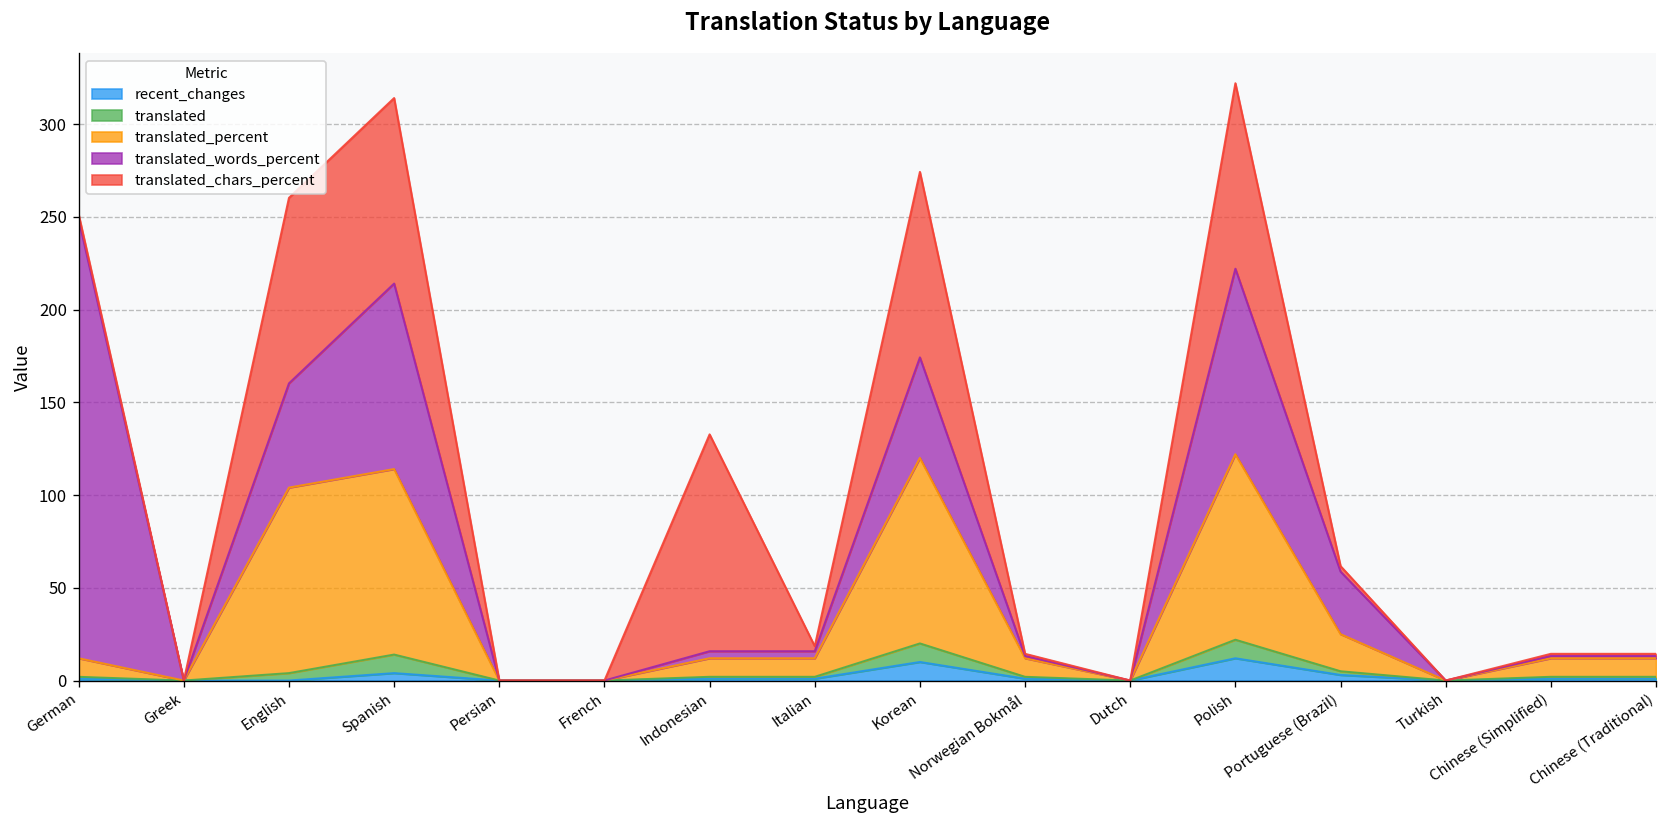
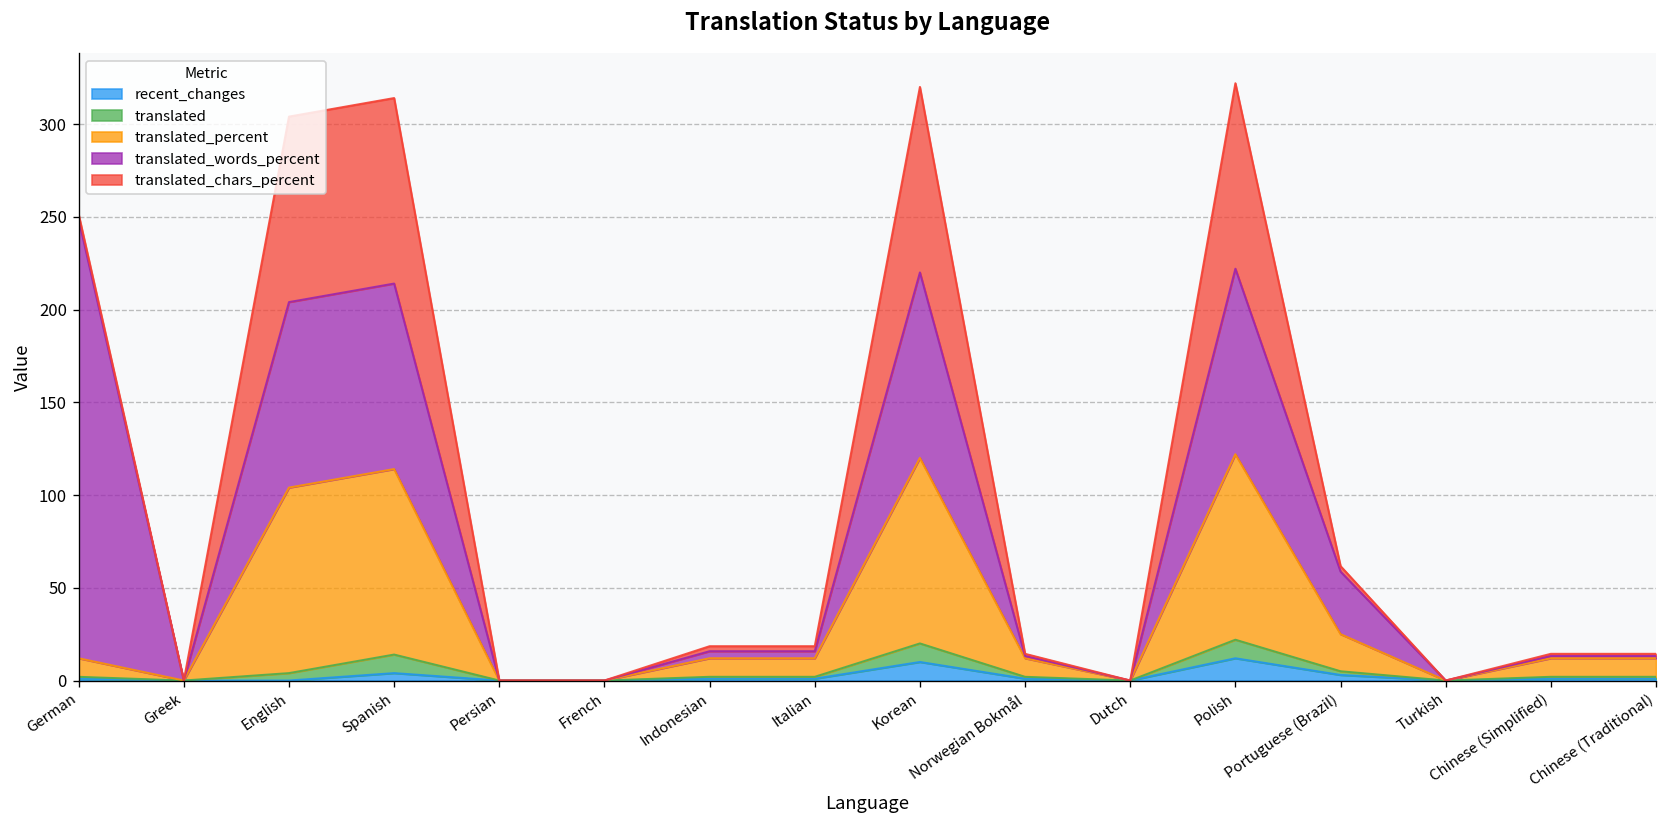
  {
    "recent_changes": {
      "English": 0,
      "Spanish": 4,
      "Korean": 10,
      "Polish": 12,
      "Portuguese (Brazil)": 3
    },
    "translated": {
      "English": 4,
      "Spanish": 10,
      "Korean": 10,
      "Polish": 10,
      "Portuguese (Brazil)": 2
    },
    "translated_percent": {
      "German": 10,
      "English": 100,
      "Spanish": 100,
      "Indonesian": 10,
      "Italian": 10,
      "Korean": 100,
      "Polish": 100,
      "Portuguese (Brazil)": 20
    },
    "translated_words_percent": {
      "German": 237,
-     "English": 56,
+     "English": 100,
      "Spanish": 100,
      "Indonesian": 4,
      "Italian": 4,
-     "Korean": 54,
+     "Korean": 100,
      "Polish": 100,
      "Portuguese (Brazil)": 34
    },
    "translated_chars_percent": {
      "German": 3,
      "Spanish": 100,
-     "Indonesian": 117,
+     "Indonesian": 3,
      "Italian": 3,
      "Korean": 100,
      "Polish": 100,
      "Portuguese (Brazil)": 3
    }
  }
